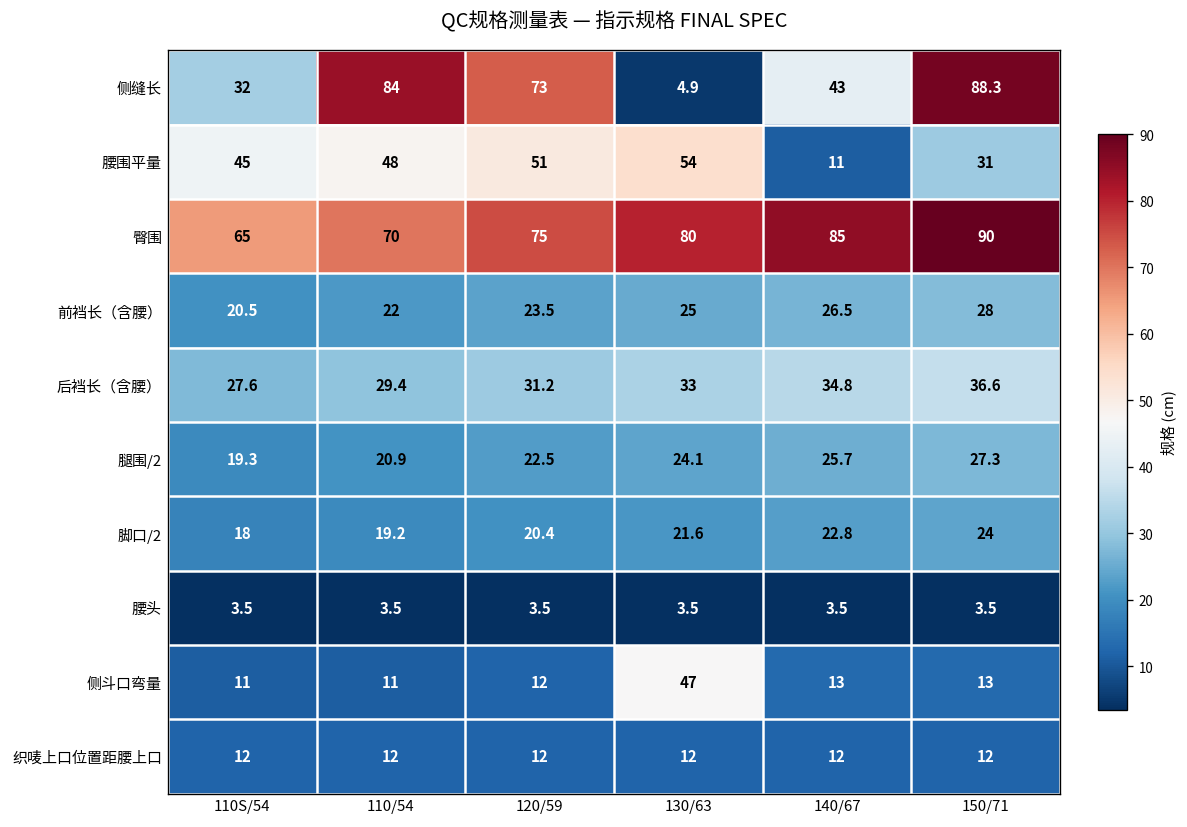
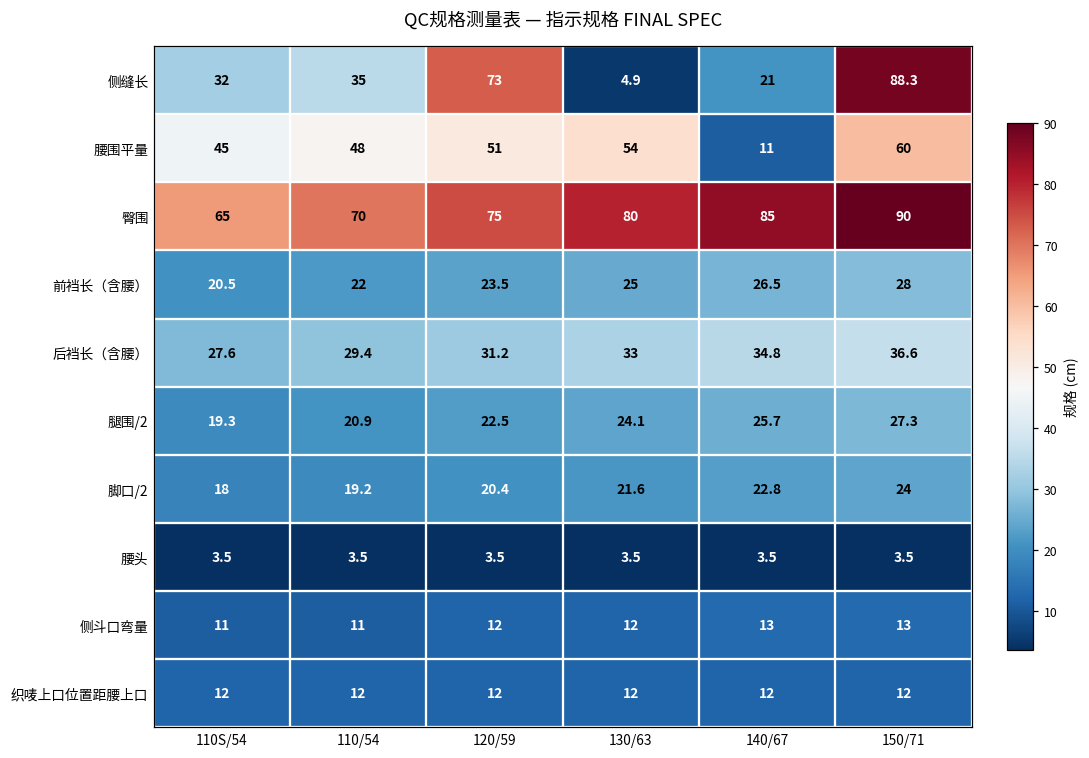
  {
    "侧缝长": {
      "110S/54": 32,
-     "110/54": 84,
+     "110/54": 35,
      "120/59": 73,
      "130/63": 4.9,
-     "140/67": 43,
+     "140/67": 21,
      "150/71": 88.3
    },
    "腰围平量": {
      "110S/54": 45,
      "110/54": 48,
      "120/59": 51,
      "130/63": 54,
      "140/67": 11,
-     "150/71": 31
+     "150/71": 60
    },
    "臀围": {
      "110S/54": 65,
      "110/54": 70,
      "120/59": 75,
      "130/63": 80,
      "140/67": 85,
      "150/71": 90
    },
    "前裆长（含腰）": {
      "110S/54": 20.5,
      "110/54": 22,
      "120/59": 23.5,
      "130/63": 25,
      "140/67": 26.5,
      "150/71": 28
    },
    "后裆长（含腰）": {
      "110S/54": 27.6,
      "110/54": 29.4,
      "120/59": 31.2,
      "130/63": 33,
      "140/67": 34.8,
      "150/71": 36.6
    },
    "腿围/2": {
      "110S/54": 19.3,
      "110/54": 20.9,
      "120/59": 22.5,
      "130/63": 24.1,
      "140/67": 25.7,
      "150/71": 27.3
    },
    "脚口/2": {
      "110S/54": 18,
      "110/54": 19.2,
      "120/59": 20.4,
      "130/63": 21.6,
      "140/67": 22.8,
      "150/71": 24
    },
    "腰头": {
      "110S/54": 3.5,
      "110/54": 3.5,
      "120/59": 3.5,
      "130/63": 3.5,
      "140/67": 3.5,
      "150/71": 3.5
    },
    "侧斗口弯量": {
      "110S/54": 11,
      "110/54": 11,
      "120/59": 12,
-     "130/63": 47,
+     "130/63": 12,
      "140/67": 13,
      "150/71": 13
    },
    "织唛上口位置距腰上口": {
      "110S/54": 12,
      "110/54": 12,
      "120/59": 12,
      "130/63": 12,
      "140/67": 12,
      "150/71": 12
    }
  }
